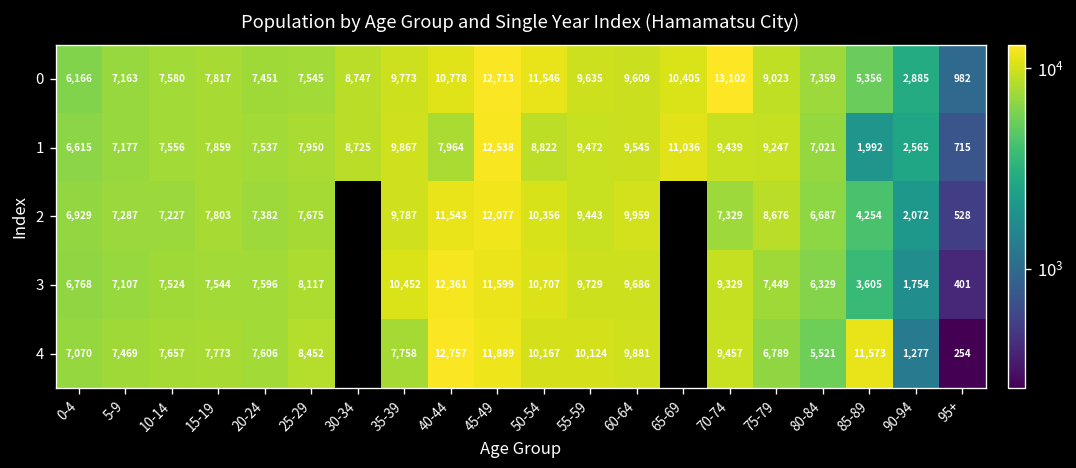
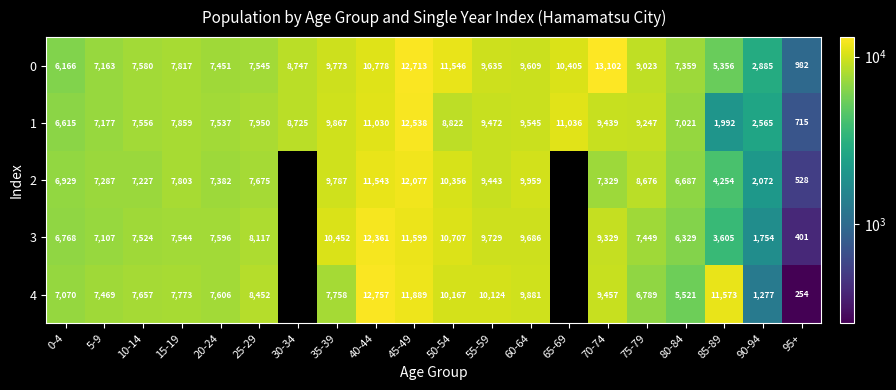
  {
    "0": {
      "0-4": "6,166",
      "5-9": "7,163",
      "10-14": "7,580",
      "15-19": "7,817",
      "20-24": "7,451",
      "25-29": "7,545",
      "30-34": "8,747",
      "35-39": "9,773",
      "40-44": "10,778",
      "45-49": "12,713",
      "50-54": "11,546",
      "55-59": "9,635",
      "60-64": "9,609",
      "65-69": "10,405",
      "70-74": "13,102",
      "75-79": "9,023",
      "80-84": "7,359",
      "85-89": "5,356",
      "90-94": "2,885",
      "95+": "982"
    },
    "1": {
      "0-4": "6,615",
      "5-9": "7,177",
      "10-14": "7,556",
      "15-19": "7,859",
      "20-24": "7,537",
      "25-29": "7,950",
      "30-34": "8,725",
      "35-39": "9,867",
-     "40-44": "7,964",
+     "40-44": "11,030",
      "45-49": "12,538",
      "50-54": "8,822",
      "55-59": "9,472",
      "60-64": "9,545",
      "65-69": "11,036",
      "70-74": "9,439",
      "75-79": "9,247",
      "80-84": "7,021",
      "85-89": "1,992",
      "90-94": "2,565",
      "95+": "715"
    },
    "2": {
      "0-4": "6,929",
      "5-9": "7,287",
      "10-14": "7,227",
      "15-19": "7,803",
      "20-24": "7,382",
      "25-29": "7,675",
      "35-39": "9,787",
      "40-44": "11,543",
      "45-49": "12,077",
      "50-54": "10,356",
      "55-59": "9,443",
      "60-64": "9,959",
      "70-74": "7,329",
      "75-79": "8,676",
      "80-84": "6,687",
      "85-89": "4,254",
      "90-94": "2,072",
      "95+": "528"
    },
    "3": {
      "0-4": "6,768",
      "5-9": "7,107",
      "10-14": "7,524",
      "15-19": "7,544",
      "20-24": "7,596",
      "25-29": "8,117",
      "35-39": "10,452",
      "40-44": "12,361",
      "45-49": "11,599",
      "50-54": "10,707",
      "55-59": "9,729",
      "60-64": "9,686",
      "70-74": "9,329",
      "75-79": "7,449",
      "80-84": "6,329",
      "85-89": "3,605",
      "90-94": "1,754",
      "95+": "401"
    },
    "4": {
      "0-4": "7,070",
      "5-9": "7,469",
      "10-14": "7,657",
      "15-19": "7,773",
      "20-24": "7,606",
      "25-29": "8,452",
      "35-39": "7,758",
      "40-44": "12,757",
      "45-49": "11,889",
      "50-54": "10,167",
      "55-59": "10,124",
      "60-64": "9,881",
      "70-74": "9,457",
      "75-79": "6,789",
      "80-84": "5,521",
      "85-89": "11,573",
      "90-94": "1,277",
      "95+": "254"
    }
  }
